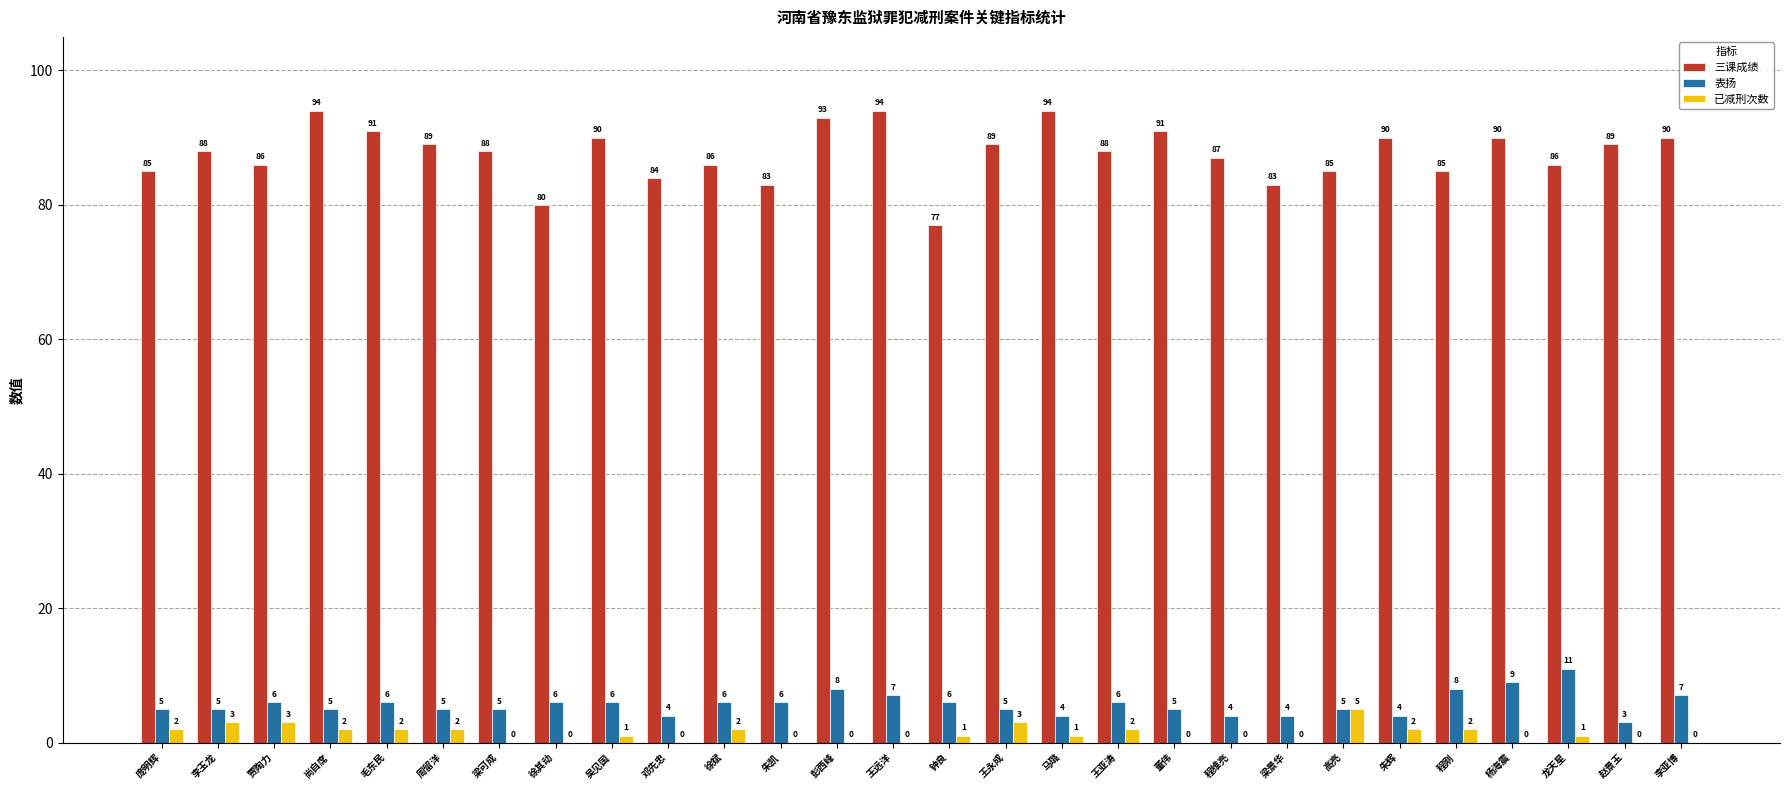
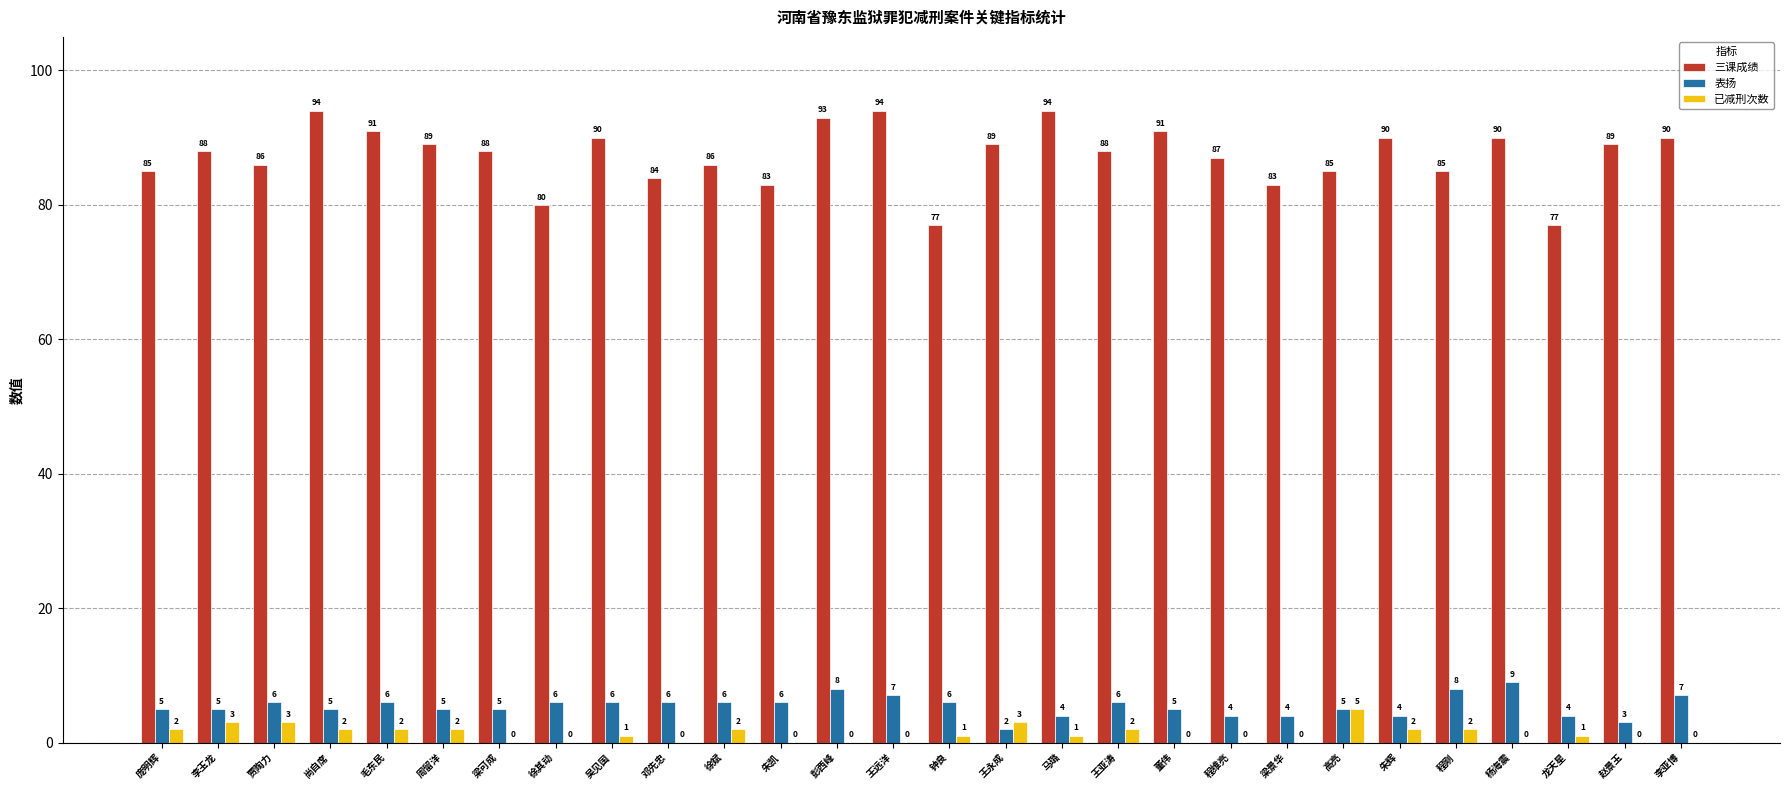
  {
    "三课成绩": {
      "庞明辉": 85,
      "李玉龙": 88,
      "贾陶力": 86,
      "尚自席": 94,
      "毛东民": 91,
      "周留洋": 89,
      "梁可成": 88,
      "徐其动": 80,
      "吴见国": 90,
      "邓先忠": 84,
      "徐斌": 86,
      "朱凯": 83,
      "彭西峰": 93,
      "王远洋": 94,
      "钟良": 77,
      "王永成": 89,
      "马璐": 94,
      "王亚涛": 88,
      "董伟": 91,
      "程维亮": 87,
      "梁景华": 83,
      "高亮": 85,
      "朱辉": 90,
      "程刚": 85,
      "杨海震": 90,
-     "龙天星": 86,
+     "龙天星": 77,
      "赵景玉": 89,
      "李亚博": 90
    },
    "表扬": {
      "庞明辉": 5,
      "李玉龙": 5,
      "贾陶力": 6,
      "尚自席": 5,
      "毛东民": 6,
      "周留洋": 5,
      "梁可成": 5,
      "徐其动": 6,
      "吴见国": 6,
-     "邓先忠": 4,
+     "邓先忠": 6,
      "徐斌": 6,
      "朱凯": 6,
      "彭西峰": 8,
      "王远洋": 7,
      "钟良": 6,
-     "王永成": 5,
+     "王永成": 2,
      "马璐": 4,
      "王亚涛": 6,
      "董伟": 5,
      "程维亮": 4,
      "梁景华": 4,
      "高亮": 5,
      "朱辉": 4,
      "程刚": 8,
      "杨海震": 9,
-     "龙天星": 11,
+     "龙天星": 4,
      "赵景玉": 3,
      "李亚博": 7
    },
    "已减刑次数": {
      "庞明辉": 2,
      "李玉龙": 3,
      "贾陶力": 3,
      "尚自席": 2,
      "毛东民": 2,
      "周留洋": 2,
      "梁可成": 0,
      "徐其动": 0,
      "吴见国": 1,
      "邓先忠": 0,
      "徐斌": 2,
      "朱凯": 0,
      "彭西峰": 0,
      "王远洋": 0,
      "钟良": 1,
      "王永成": 3,
      "马璐": 1,
      "王亚涛": 2,
      "董伟": 0,
      "程维亮": 0,
      "梁景华": 0,
      "高亮": 5,
      "朱辉": 2,
      "程刚": 2,
      "杨海震": 0,
      "龙天星": 1,
      "赵景玉": 0,
      "李亚博": 0
    }
  }
